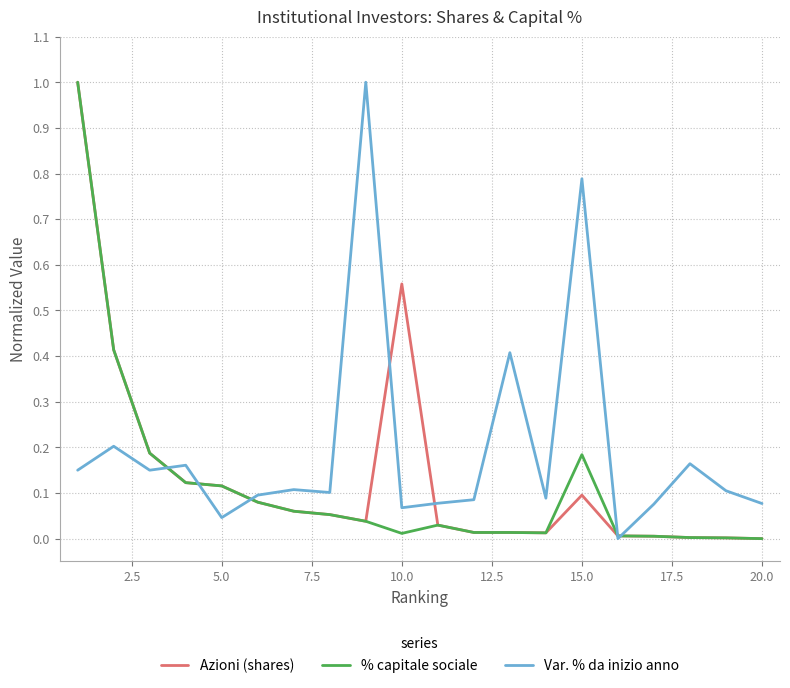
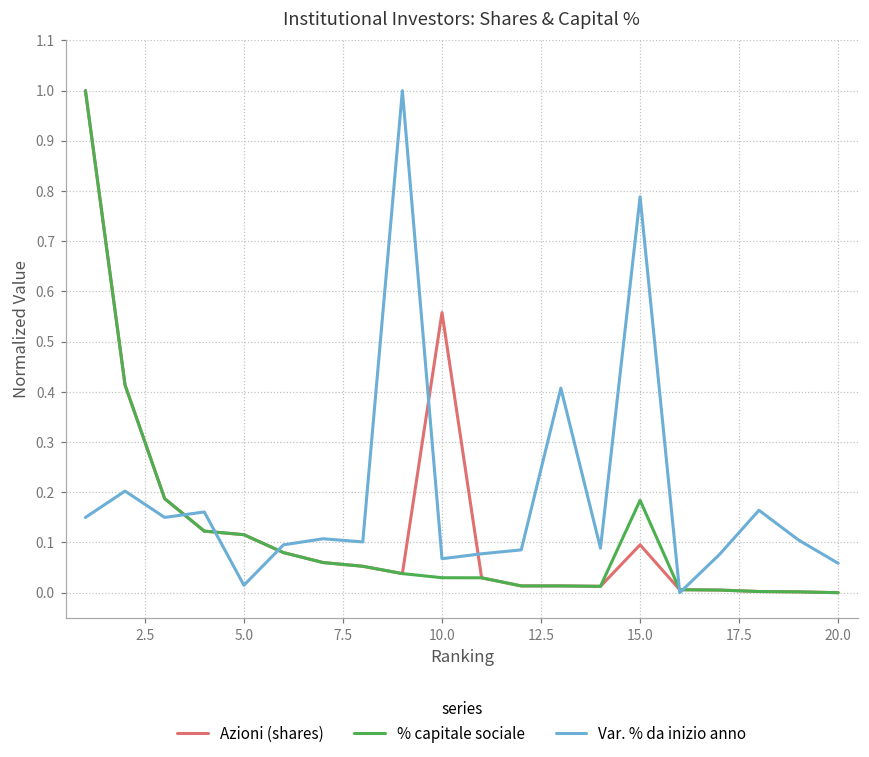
  {
    "Azioni (shares)": {
      "10.0": 0.56,
      "15.0": 0.10
    },
    "% capitale sociale": {
-     "10.0": 0.01,
+     "10.0": 0.03,
      "15.0": 0.18
    },
    "Var. % da inizio anno": {
-     "5.0": 0.05,
+     "5.0": 0.01,
      "10.0": 0.07,
      "15.0": 0.79,
-     "20.0": 0.08
+     "20.0": 0.06
    }
  }
